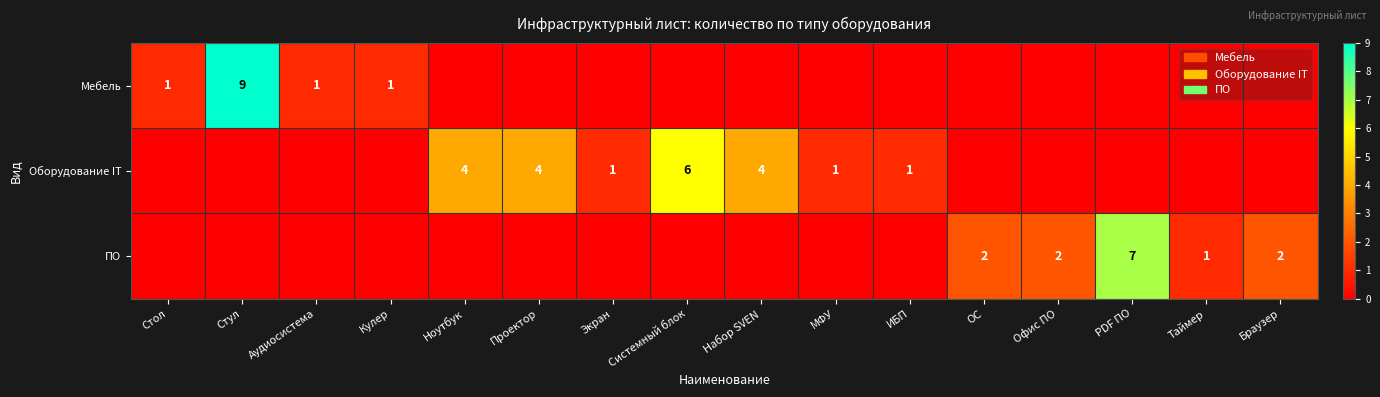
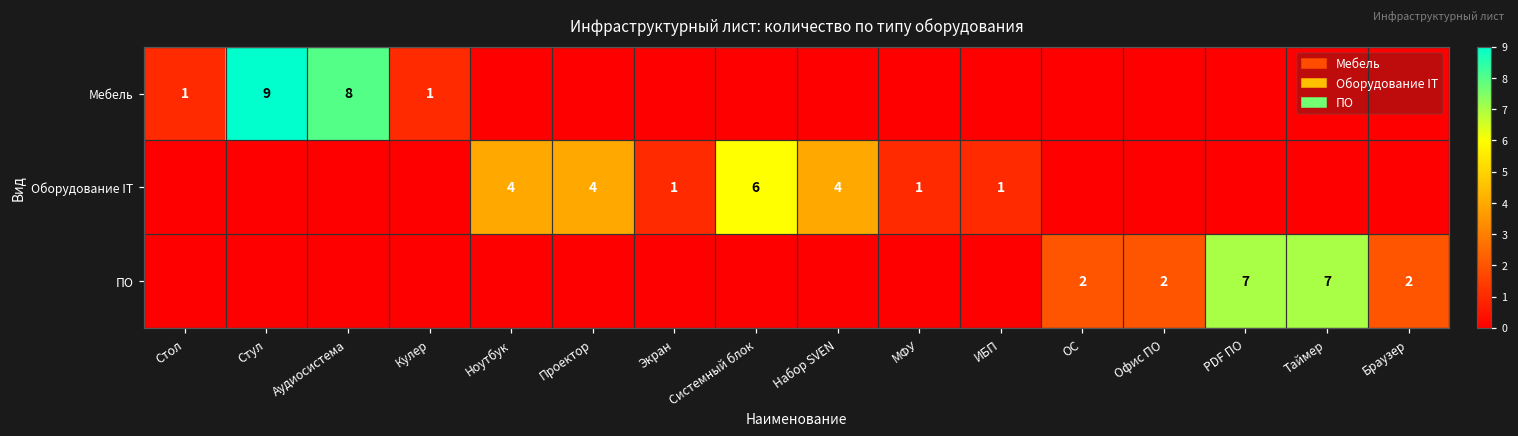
  {
    "Мебель": {
      "Стол": 1,
      "Стул": 9,
-     "Аудиосистема": 1,
+     "Аудиосистема": 8,
      "Кулер": 1
    },
    "Оборудование IT": {
      "Ноутбук": 4,
      "Проектор": 4,
      "Экран": 1,
      "Системный блок": 6,
      "Набор SVEN": 4,
      "МФУ": 1,
      "ИБП": 1
    },
    "ПО": {
      "ОС": 2,
      "Офис ПО": 2,
      "PDF ПО": 7,
-     "Таймер": 1,
+     "Таймер": 7,
      "Браузер": 2
    }
  }
